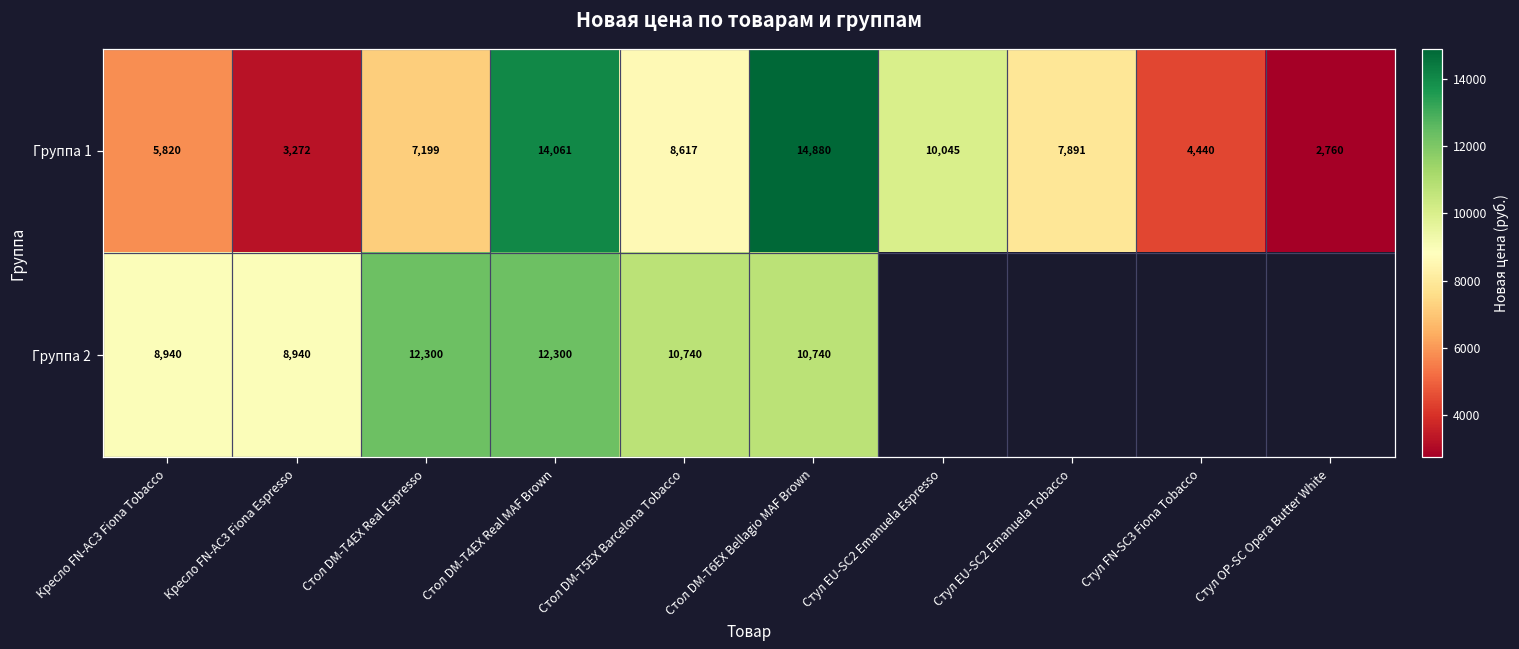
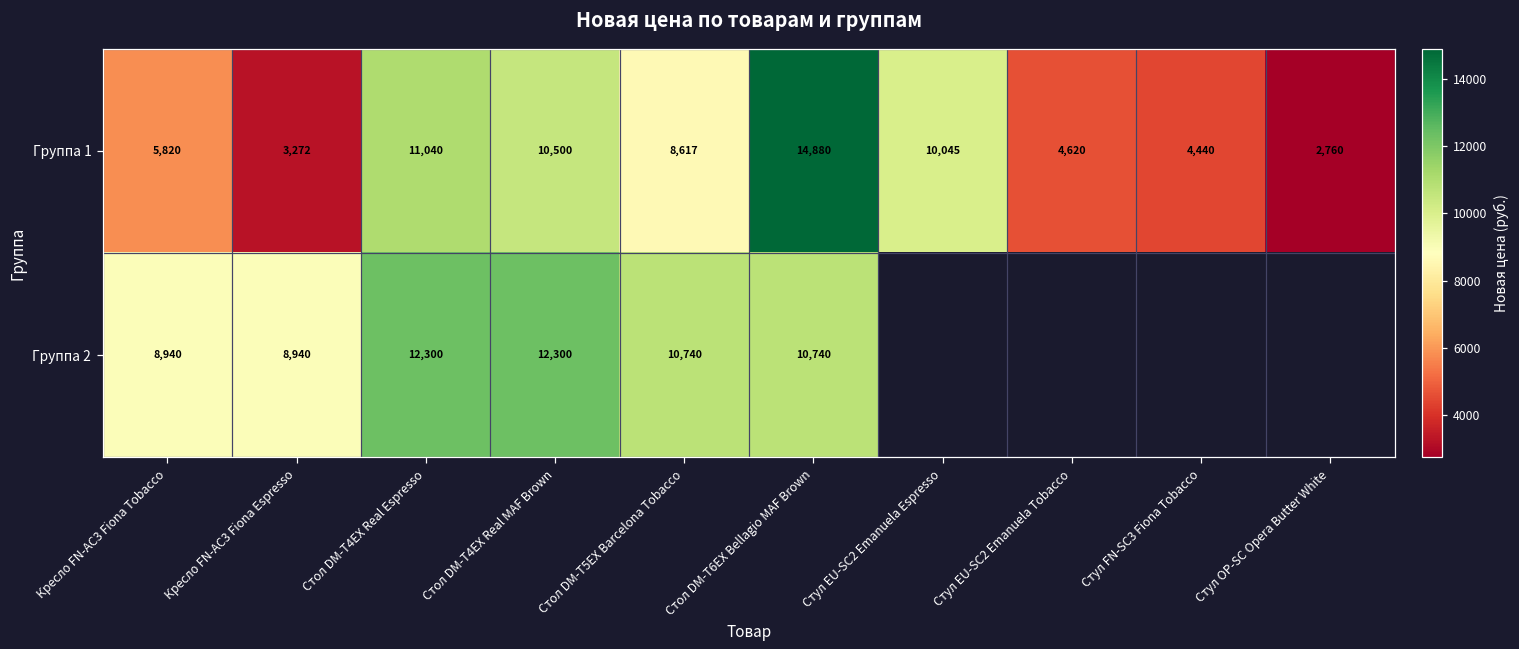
  {
    "Группа 1": {
      "Кресло FN-AC3 Fiona Tobacco": "5,820",
      "Кресло FN-AC3 Fiona Espresso": "3,272",
-     "Стол DM-T4EX Real Espresso": "7,199",
-     "Стол DM-T4EX Real MAF Brown": "14,061",
+     "Стол DM-T4EX Real Espresso": "11,040",
+     "Стол DM-T4EX Real MAF Brown": "10,500",
      "Стол DM-T5EX Barcelona Tobacco": "8,617",
      "Стол DM-T6EX Bellagio MAF Brown": "14,880",
      "Стул EU-SC2 Emanuela Espresso": "10,045",
-     "Стул EU-SC2 Emanuela Tobacco": "7,891",
+     "Стул EU-SC2 Emanuela Tobacco": "4,620",
      "Стул FN-SC3 Fiona Tobacco": "4,440",
      "Стул OP-SC Opera Butter White": "2,760"
    },
    "Группа 2": {
      "Кресло FN-AC3 Fiona Tobacco": "8,940",
      "Кресло FN-AC3 Fiona Espresso": "8,940",
      "Стол DM-T4EX Real Espresso": "12,300",
      "Стол DM-T4EX Real MAF Brown": "12,300",
      "Стол DM-T5EX Barcelona Tobacco": "10,740",
      "Стол DM-T6EX Bellagio MAF Brown": "10,740"
    }
  }
